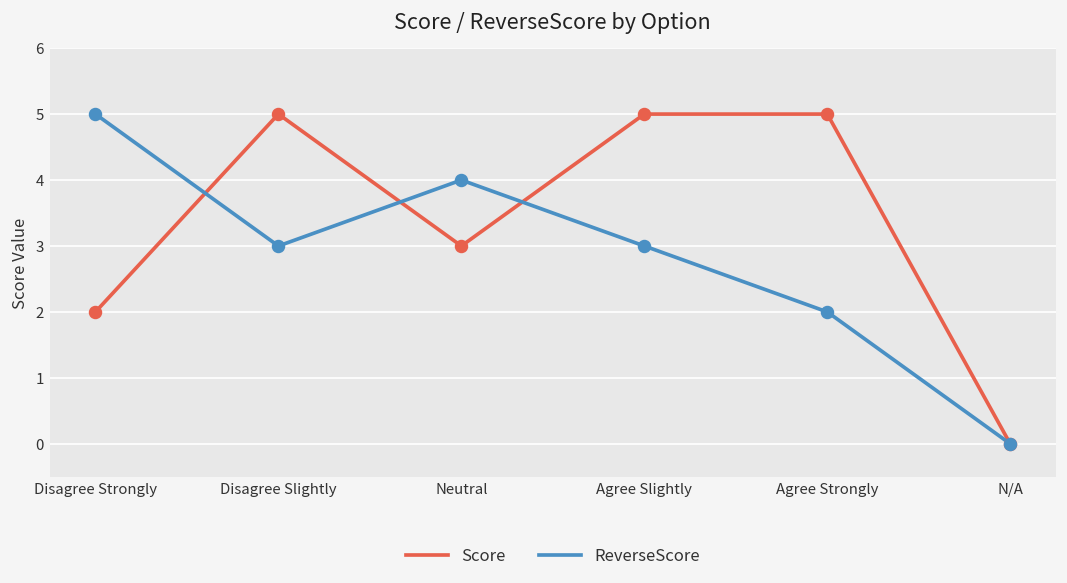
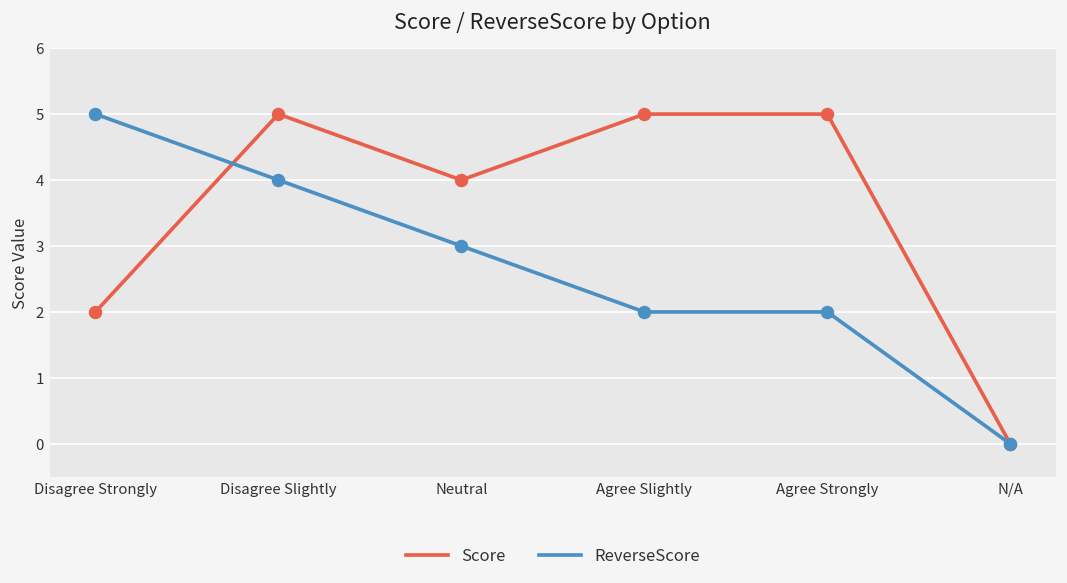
  {
    "Score": {
      "Disagree Strongly": 2,
      "Disagree Slightly": 5,
-     "Neutral": 3,
+     "Neutral": 4,
      "Agree Slightly": 5,
      "Agree Strongly": 5
    },
    "ReverseScore": {
      "Disagree Strongly": 5,
-     "Disagree Slightly": 3,
-     "Neutral": 4,
-     "Agree Slightly": 3,
+     "Disagree Slightly": 4,
+     "Neutral": 3,
+     "Agree Slightly": 2,
      "Agree Strongly": 2
    }
  }
